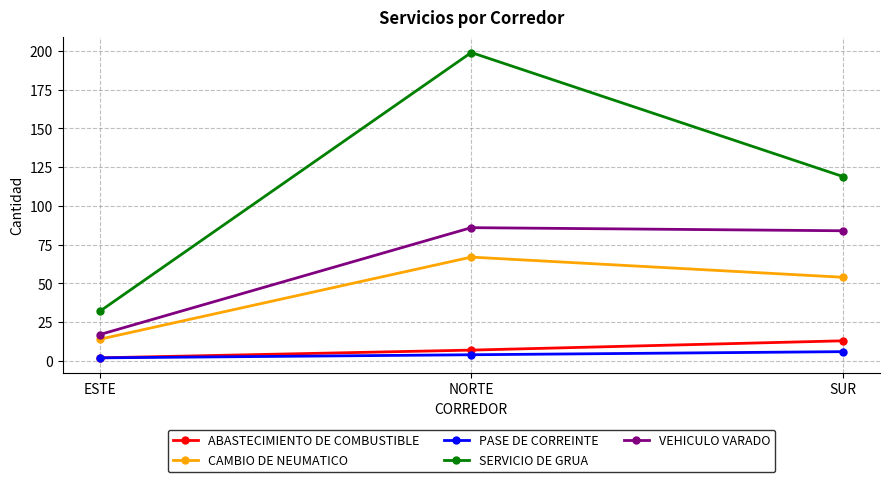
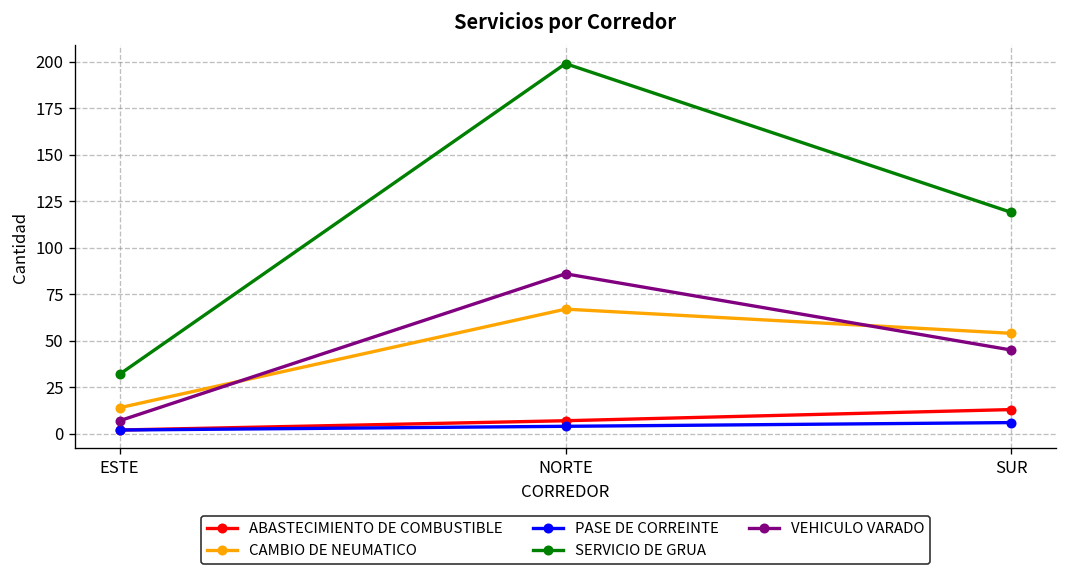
  {
    "ABASTECIMIENTO DE COMBUSTIBLE": {
      "NORTE": 7,
      "SUR": 13
    },
    "CAMBIO DE NEUMATICO": {
      "ESTE": 14,
      "NORTE": 67,
      "SUR": 54
    },
    "PASE DE CORREINTE": {
      "NORTE": 4,
      "SUR": 6
    },
    "SERVICIO DE GRUA": {
      "ESTE": 32,
      "NORTE": 199,
      "SUR": 119
    },
    "VEHICULO VARADO": {
-     "ESTE": 17,
+     "ESTE": 7,
      "NORTE": 86,
-     "SUR": 84
+     "SUR": 45
    }
  }
